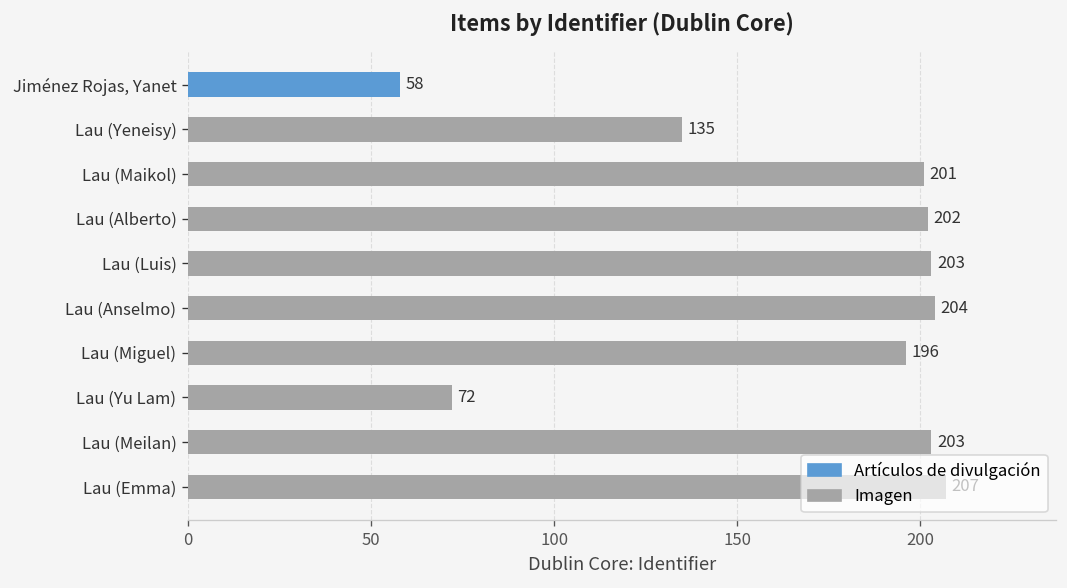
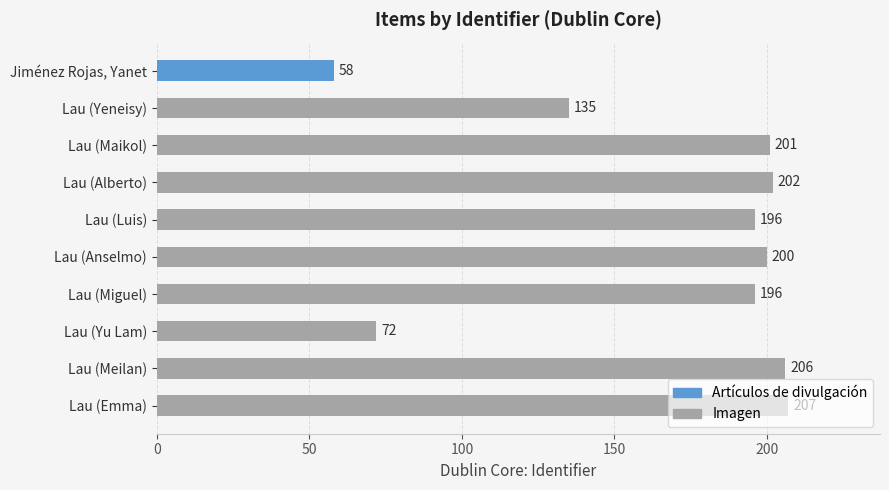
  {
    "Jiménez Rojas, Yanet": 58,
    "Lau (Yeneisy)": 135,
    "Lau (Maikol)": 201,
    "Lau (Alberto)": 202,
-   "Lau (Luis)": 203,
-   "Lau (Anselmo)": 204,
+   "Lau (Luis)": 196,
+   "Lau (Anselmo)": 200,
    "Lau (Miguel)": 196,
    "Lau (Yu Lam)": 72,
-   "Lau (Meilan)": 203
+   "Lau (Meilan)": 206
  }
